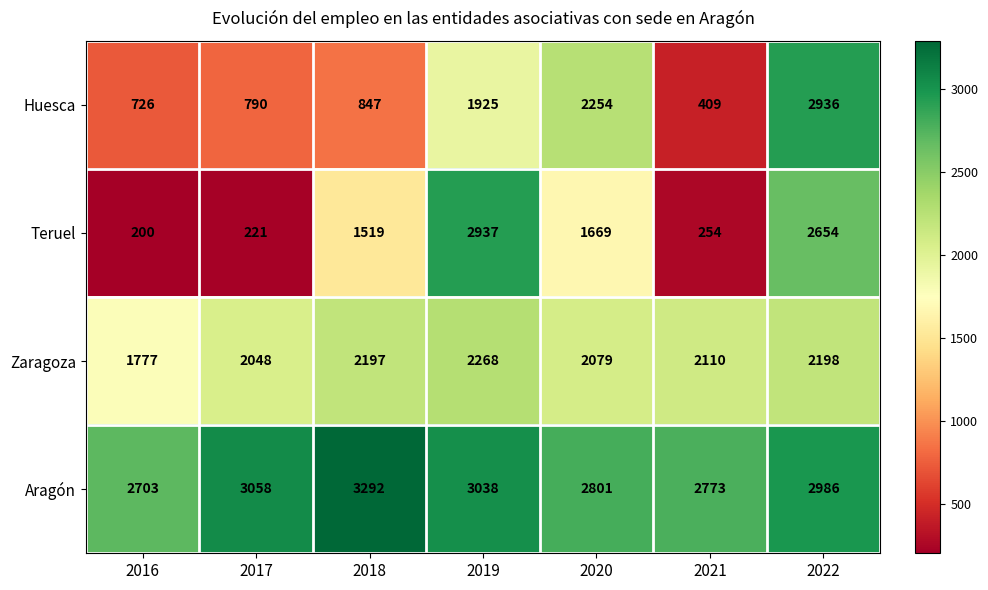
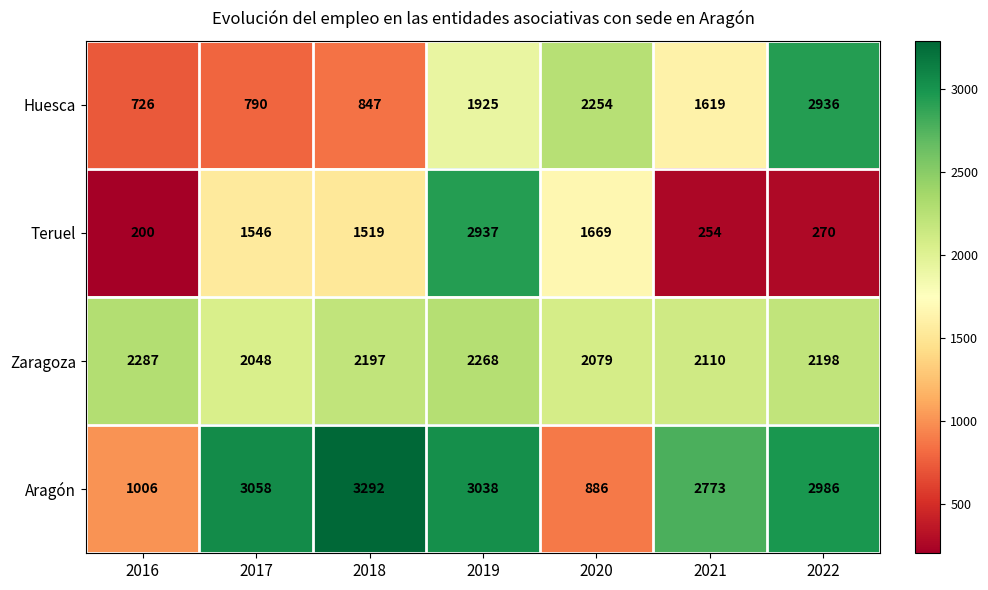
  {
    "Huesca": {
      "2016": 726,
      "2017": 790,
      "2018": 847,
      "2019": 1925,
      "2020": 2254,
-     "2021": 409,
+     "2021": 1619,
      "2022": 2936
    },
    "Teruel": {
      "2016": 200,
-     "2017": 221,
+     "2017": 1546,
      "2018": 1519,
      "2019": 2937,
      "2020": 1669,
      "2021": 254,
-     "2022": 2654
+     "2022": 270
    },
    "Zaragoza": {
-     "2016": 1777,
+     "2016": 2287,
      "2017": 2048,
      "2018": 2197,
      "2019": 2268,
      "2020": 2079,
      "2021": 2110,
      "2022": 2198
    },
    "Aragón": {
-     "2016": 2703,
+     "2016": 1006,
      "2017": 3058,
      "2018": 3292,
      "2019": 3038,
-     "2020": 2801,
+     "2020": 886,
      "2021": 2773,
      "2022": 2986
    }
  }
